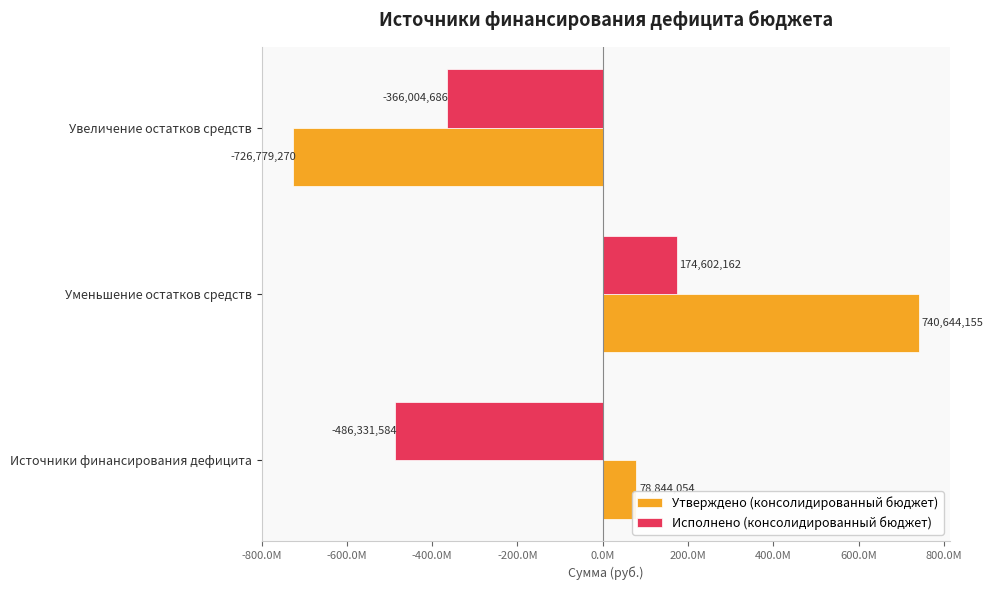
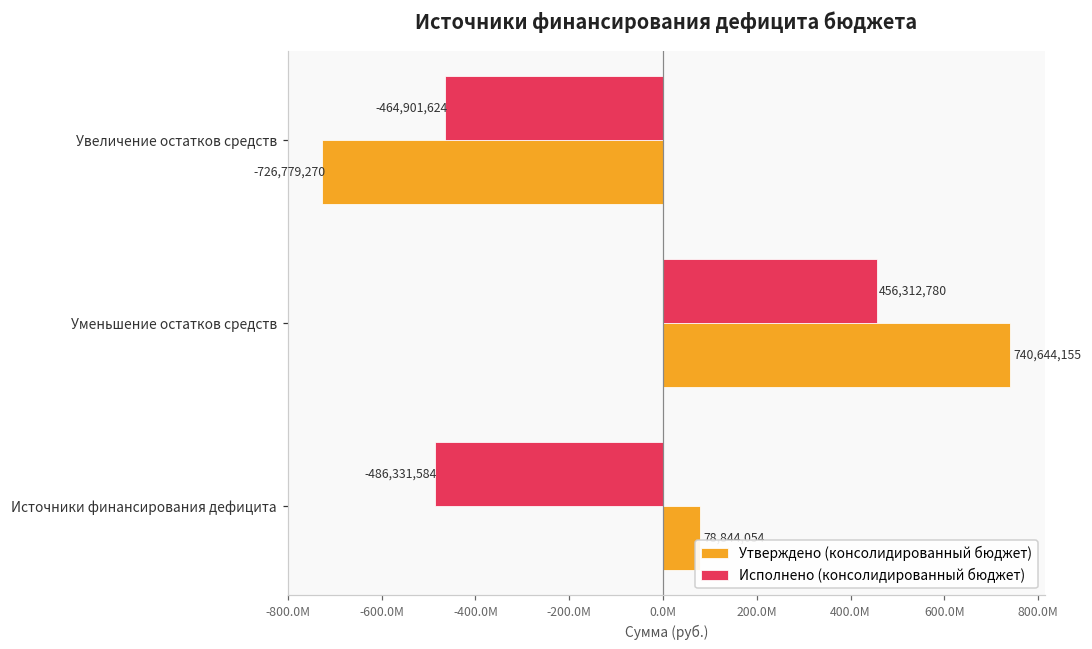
  {
    "Утверждено (консолидированный бюджет)": {
      "Увеличение остатков средств": "-726,779,270",
      "Уменьшение остатков средств": "740,644,155"
    },
    "Исполнено (консолидированный бюджет)": {
-     "Увеличение остатков средств": "-366,004,686",
-     "Уменьшение остатков средств": "174,602,162",
+     "Увеличение остатков средств": "-464,901,624",
+     "Уменьшение остатков средств": "456,312,780",
      "Источники финансирования дефицита": "-486,331,584"
    }
  }
